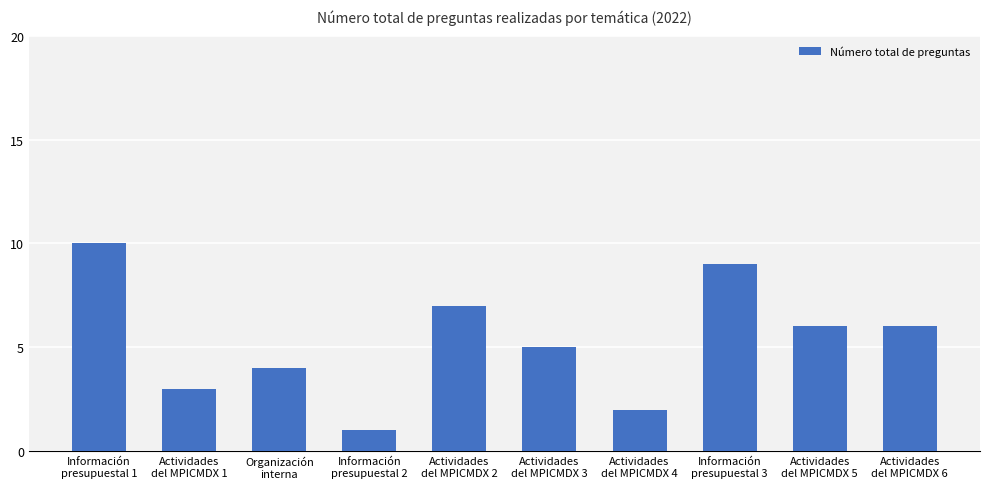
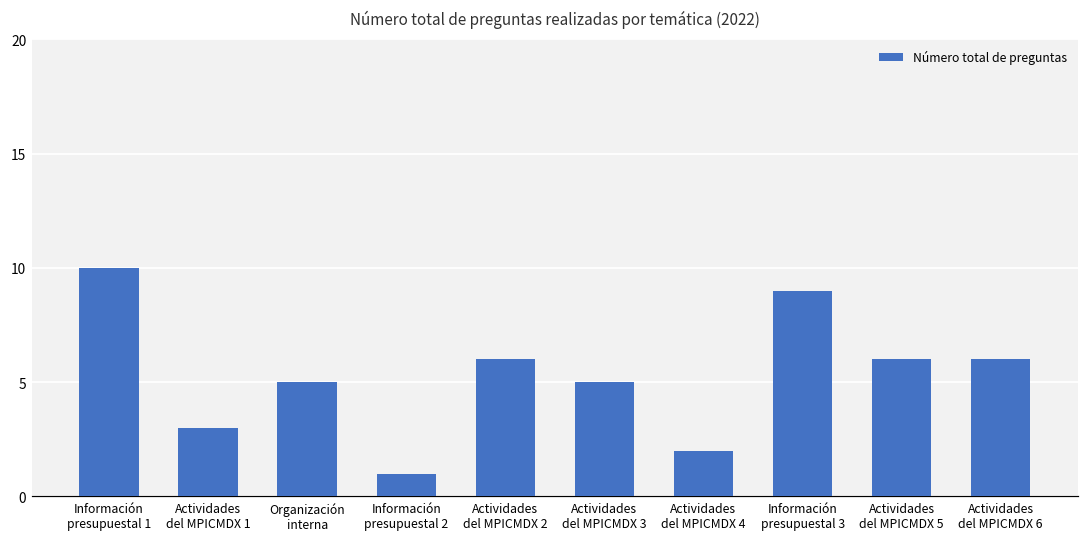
  {
    "Información presupuestal 1": 10,
    "Actividades del MPICMDX 1": 3,
-   "Organización interna": 4,
+   "Organización interna": 5,
    "Información presupuestal 2": 1,
-   "Actividades del MPICMDX 2": 7,
+   "Actividades del MPICMDX 2": 6,
    "Actividades del MPICMDX 3": 5,
    "Actividades del MPICMDX 4": 2,
    "Información presupuestal 3": 9,
    "Actividades del MPICMDX 5": 6,
    "Actividades del MPICMDX 6": 6
  }
